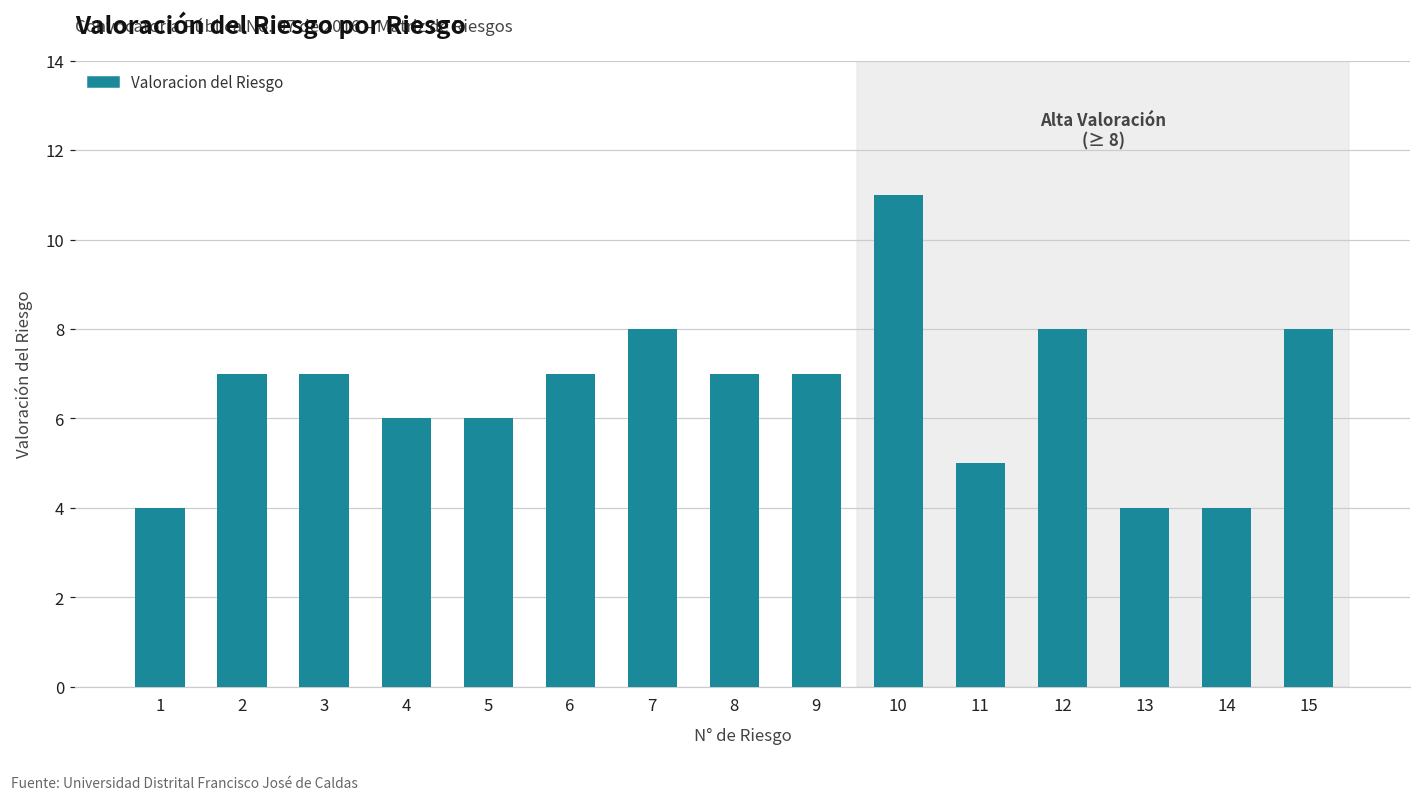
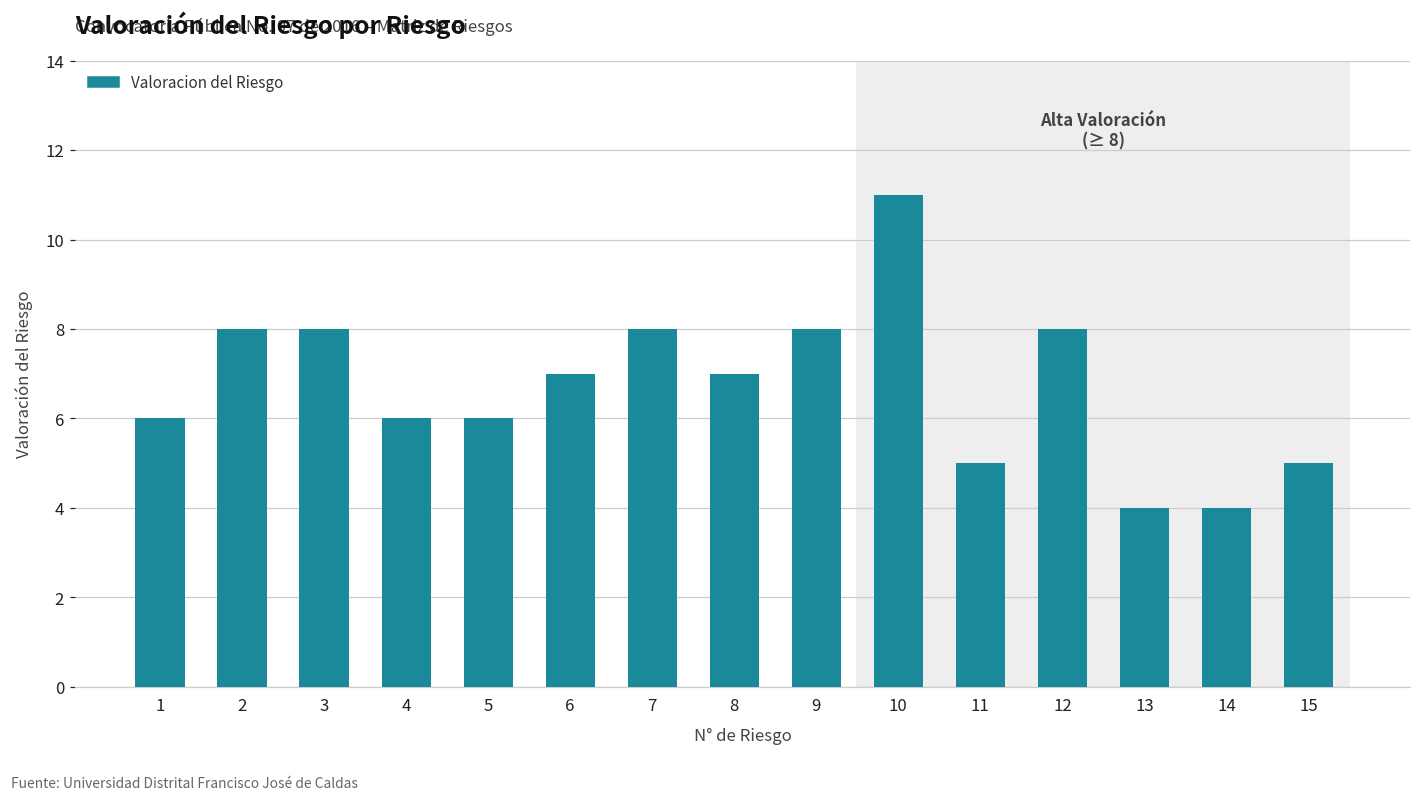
  {
-   "1": 4,
-   "2": 7,
-   "3": 7,
+   "1": 6,
+   "2": 8,
+   "3": 8,
    "4": 6,
    "5": 6,
    "6": 7,
    "7": 8,
    "8": 7,
-   "9": 7,
+   "9": 8,
    "10": 11,
    "11": 5,
    "12": 8,
    "13": 4,
    "14": 4,
-   "15": 8
+   "15": 5
  }
